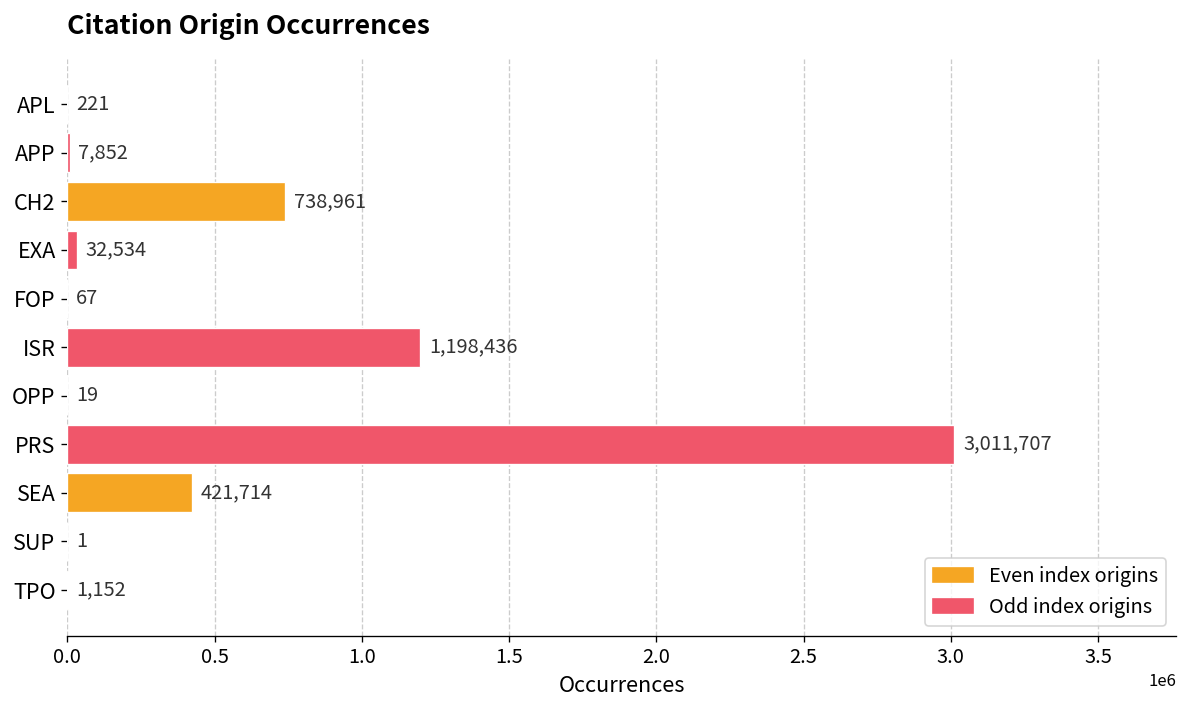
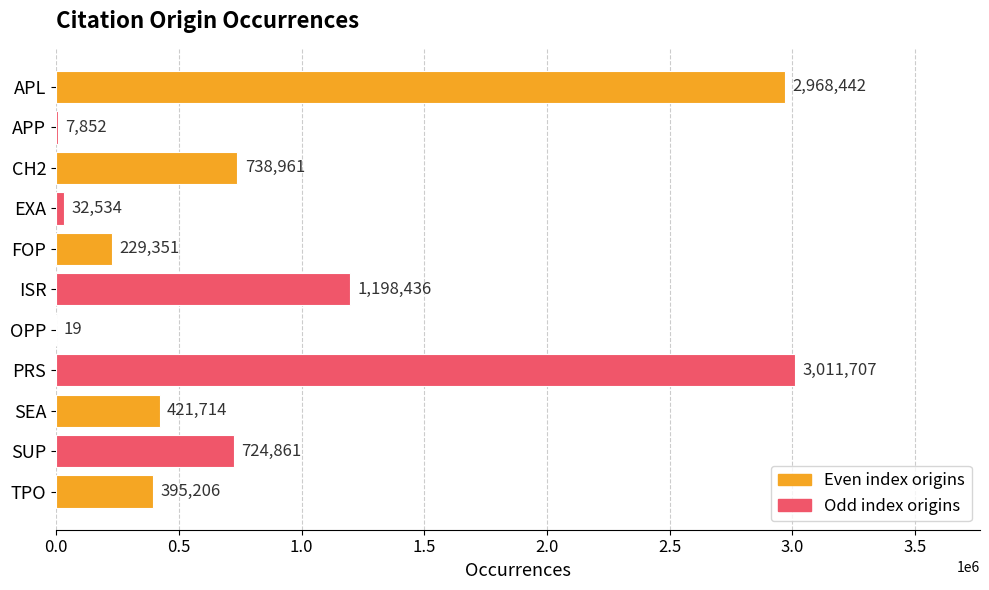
  {
-   "APL": "221",
+   "APL": "2,968,442",
    "APP": "7,852",
    "CH2": "738,961",
    "EXA": "32,534",
-   "FOP": "67",
+   "FOP": "229,351",
    "ISR": "1,198,436",
    "OPP": "19",
    "PRS": "3,011,707",
    "SEA": "421,714",
-   "SUP": "1",
-   "TPO": "1,152"
+   "SUP": "724,861",
+   "TPO": "395,206"
  }
